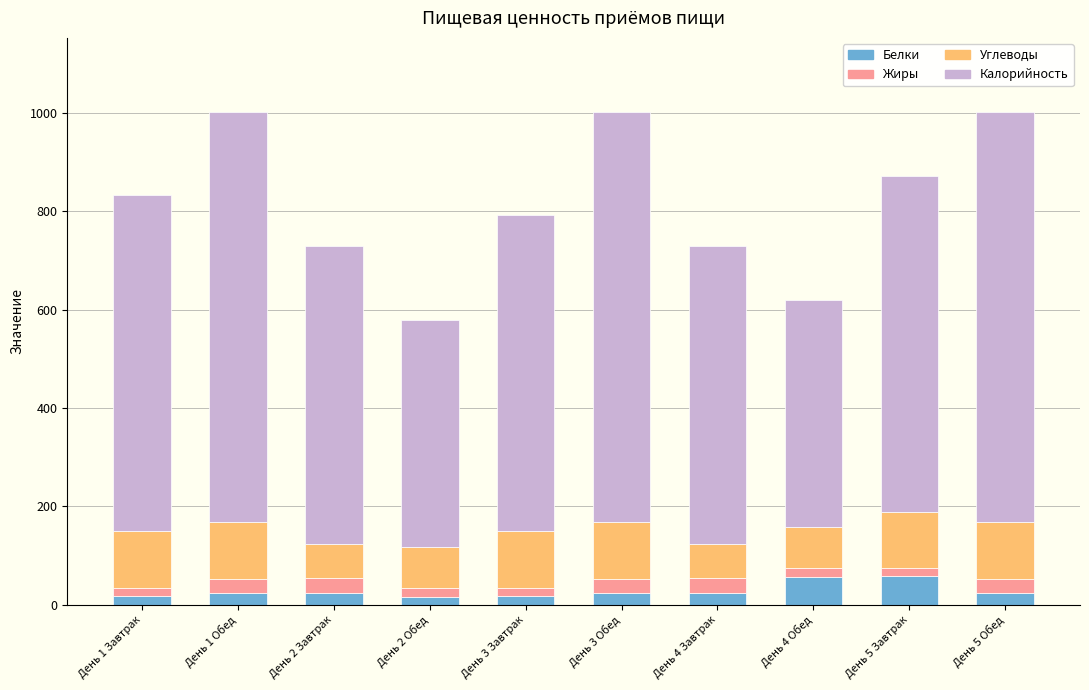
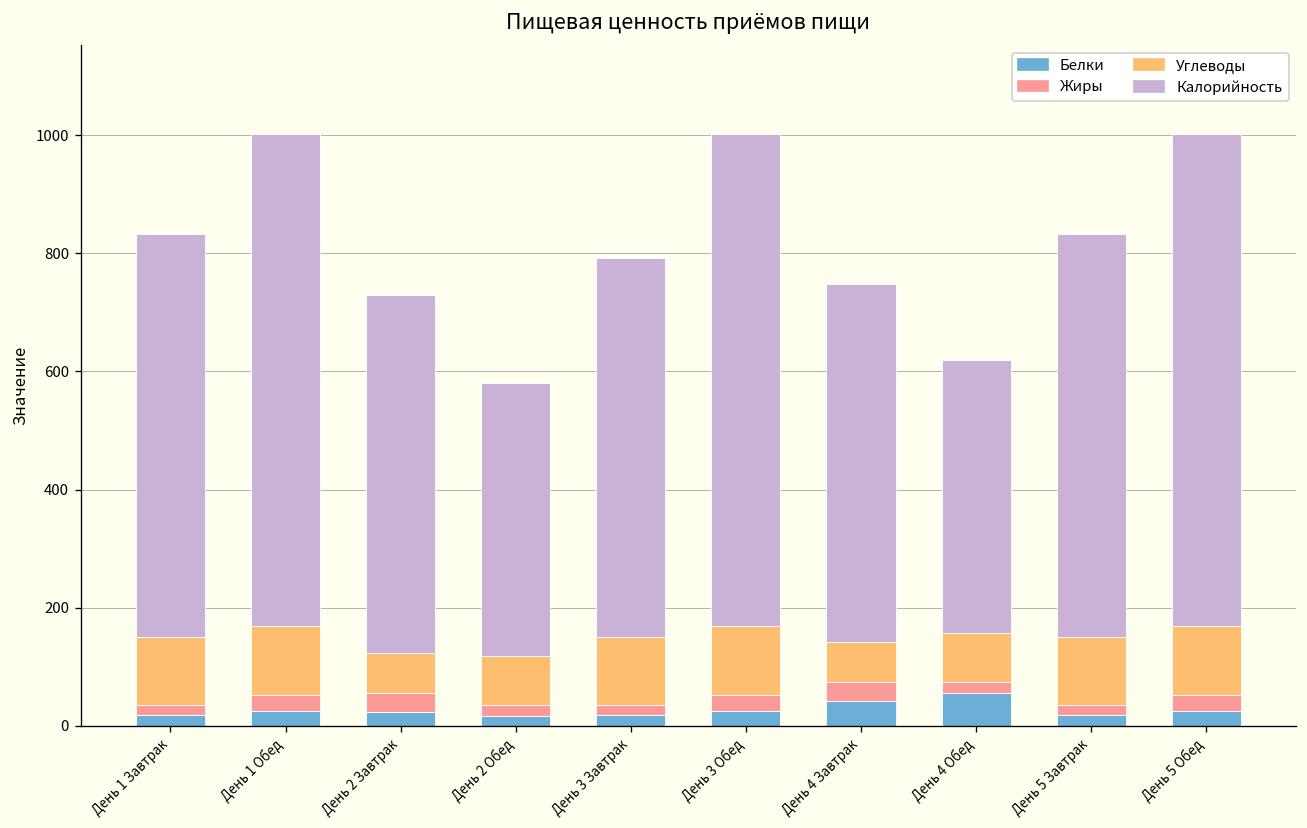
  {
    "Белки": {
      "День 1 Завтрак": 20,
      "День 1 Обед": 20,
      "День 2 Завтрак": 20,
      "День 2 Обед": 20,
      "День 3 Завтрак": 20,
      "День 3 Обед": 20,
-     "День 4 Завтрак": 20,
+     "День 4 Завтрак": 40,
      "День 4 Обед": 60,
-     "День 5 Завтрак": 60,
+     "День 5 Завтрак": 20,
      "День 5 Обед": 20
    },
    "Калорийность": {
      "День 1 Завтрак": 680,
      "День 1 Обед": 830,
      "День 2 Завтрак": 610,
      "День 2 Обед": 460,
      "День 3 Завтрак": 640,
      "День 3 Обед": 830,
      "День 4 Завтрак": 610,
      "День 4 Обед": 460,
      "День 5 Завтрак": 680,
      "День 5 Обед": 830
    }
  }
